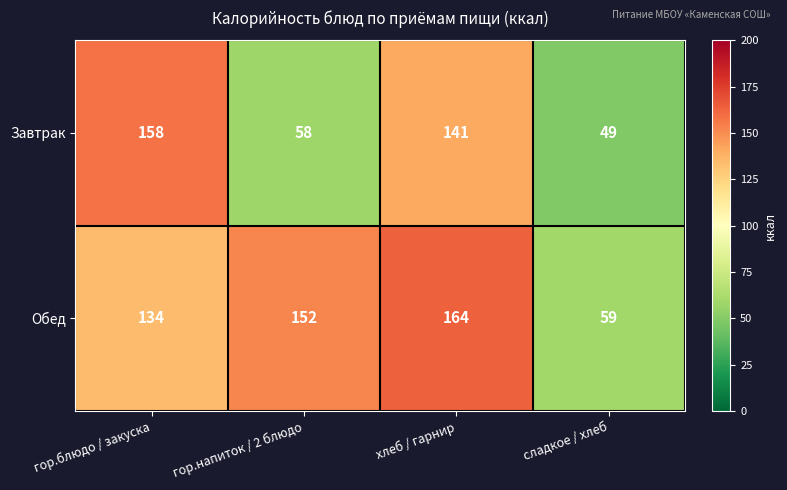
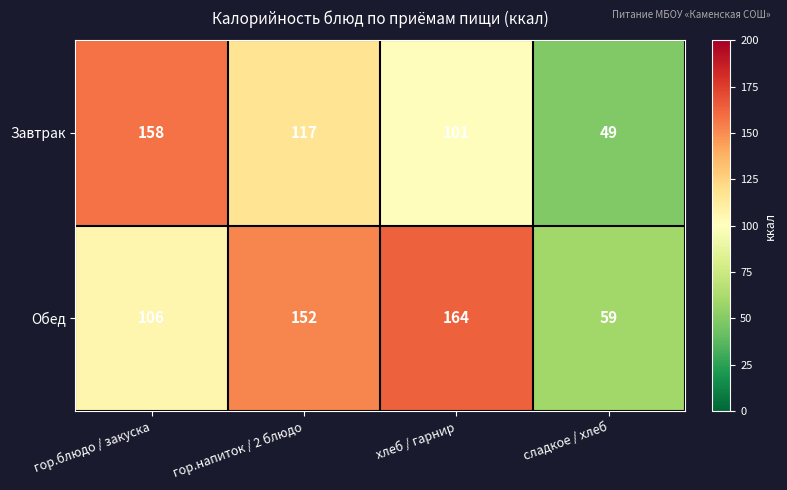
  {
    "Завтрак": {
      "гор.блюдо / закуска": 158,
-     "гор.напиток / 2 блюдо": 58,
-     "хлеб / гарнир": 141,
+     "гор.напиток / 2 блюдо": 117,
+     "хлеб / гарнир": 101,
      "сладкое / хлеб": 49
    },
    "Обед": {
-     "гор.блюдо / закуска": 134,
+     "гор.блюдо / закуска": 106,
      "гор.напиток / 2 блюдо": 152,
      "хлеб / гарнир": 164,
      "сладкое / хлеб": 59
    }
  }
